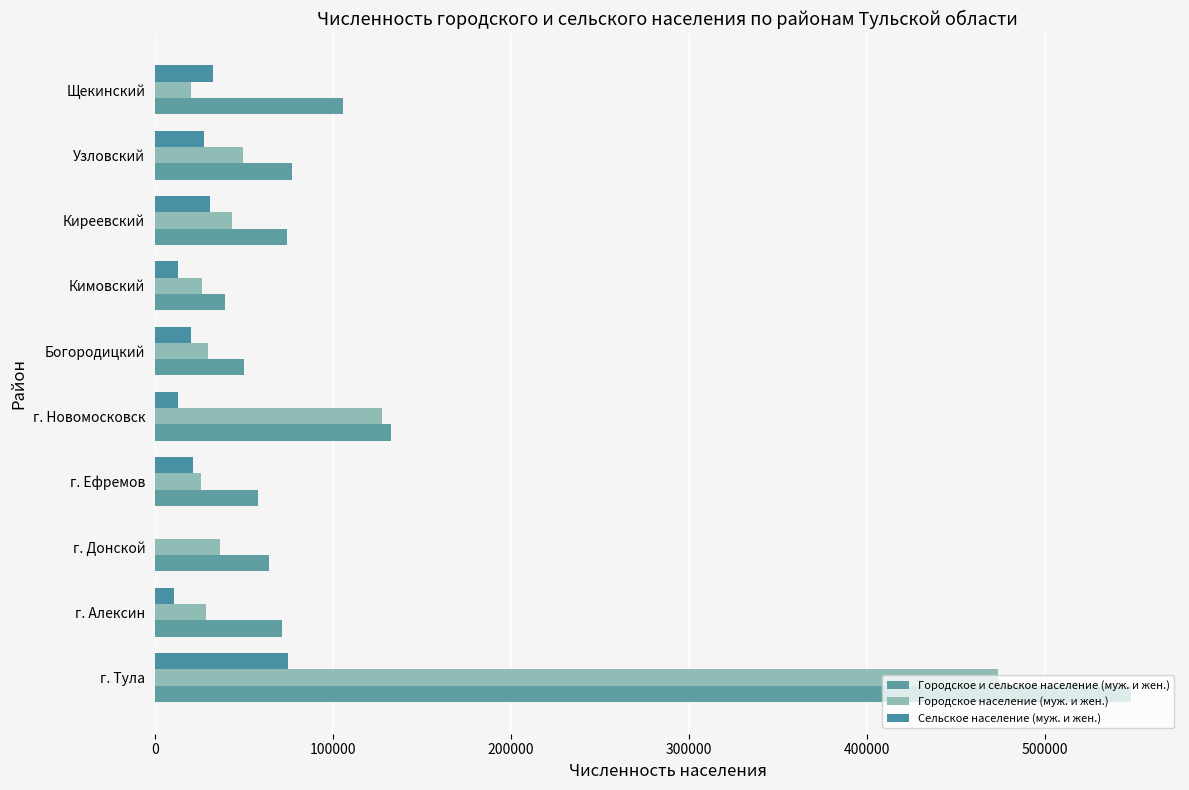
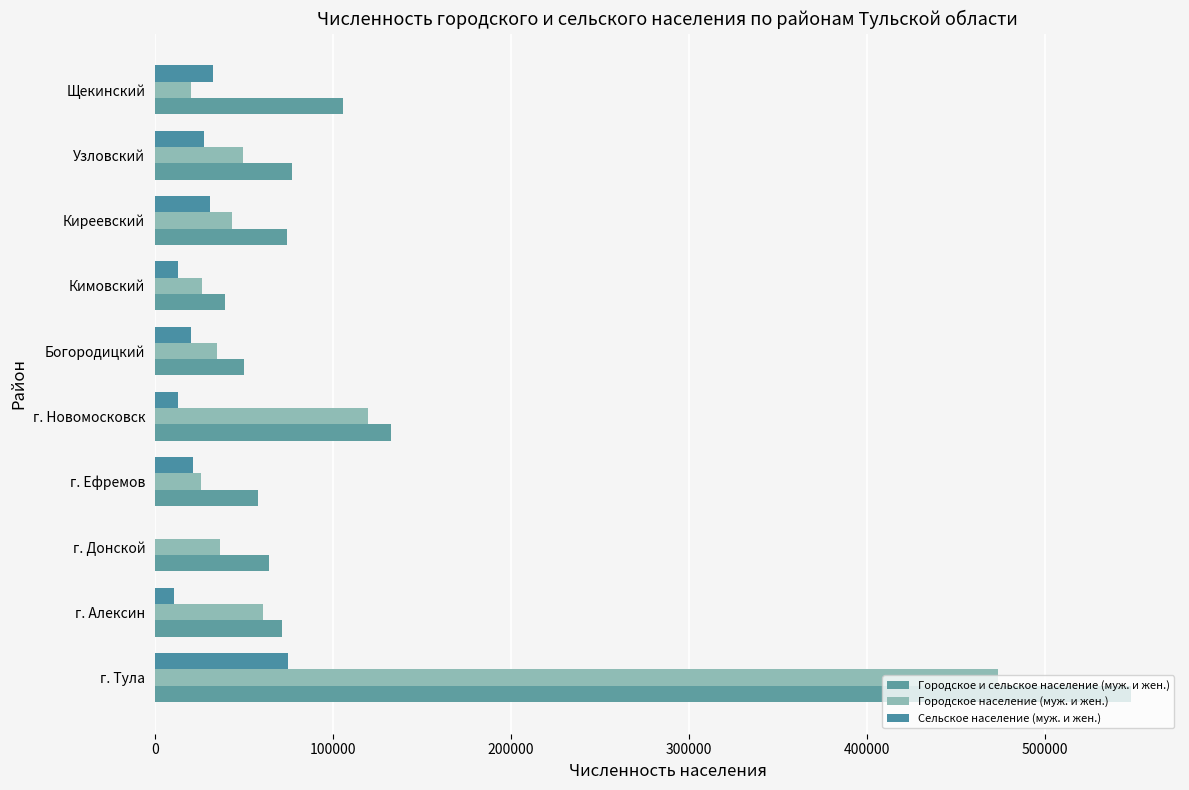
  {
    "Городское население (муж. и жен.)": {
      "Щекинский": 20000,
      "Узловский": 49000,
      "Киреевский": 43000,
      "Кимовский": 26000,
-     "Богородицкий": 30000,
-     "г. Новомосковск": 128000,
+     "Богородицкий": 35000,
+     "г. Новомосковск": 120000,
      "г. Ефремов": 26000,
      "г. Донской": 37000,
-     "г. Алексин": 29000
+     "г. Алексин": 61000
    }
  }
